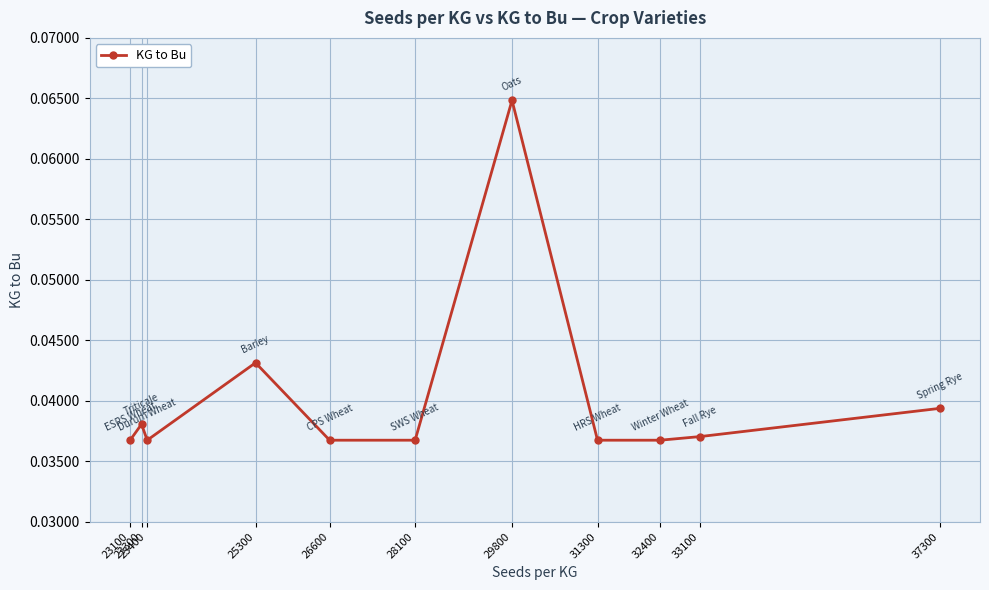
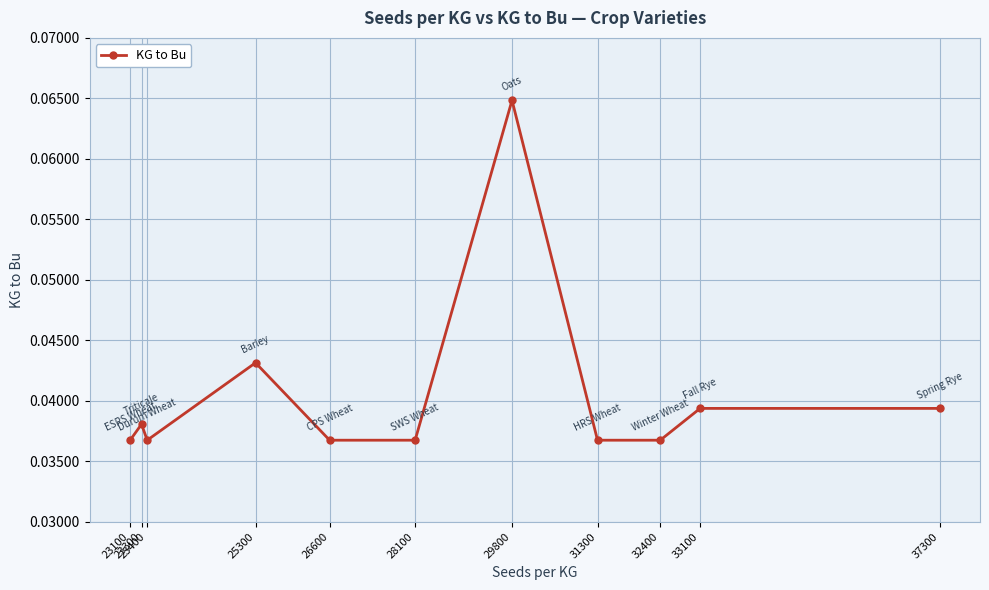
  {
    "23100": 0.0367,
    "23300": 0.0381,
    "23400": 0.0367,
    "25300": 0.0431,
    "26600": 0.0367,
    "28100": 0.0367,
    "29800": 0.0648,
    "31300": 0.0367,
    "32400": 0.0367,
-   "33100": 0.0370,
+   "33100": 0.0394,
    "37300": 0.0394
  }
